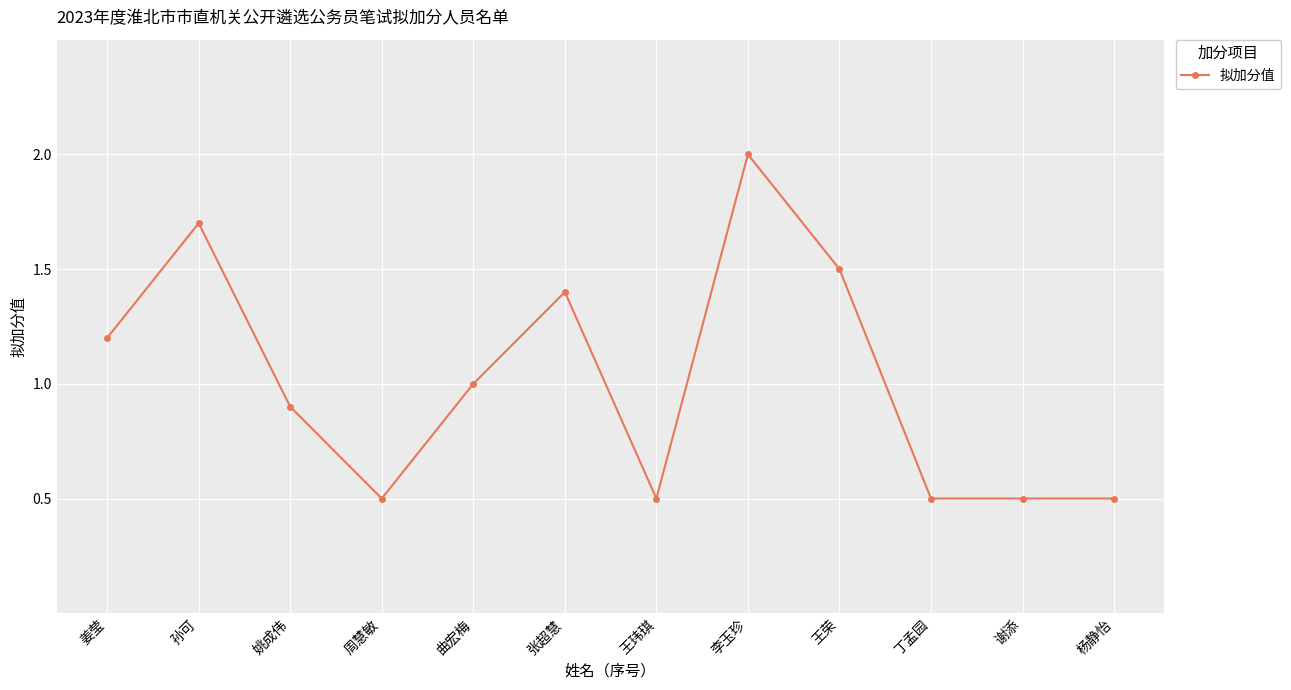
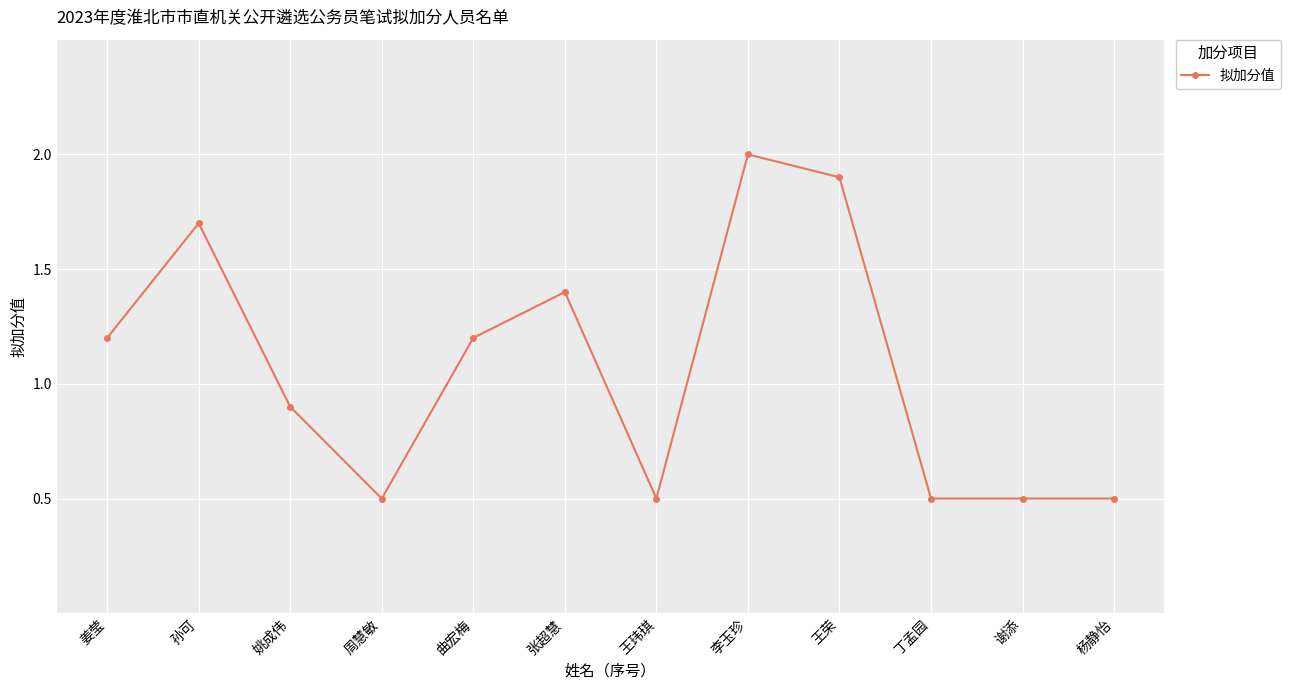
  {
    "姜莹": 1.2,
    "孙可": 1.7,
    "姚成伟": 0.9,
    "周慧敏": 0.5,
-   "曲宏梅": 1.0,
+   "曲宏梅": 1.2,
    "张超慧": 1.4,
    "王玮琪": 0.5,
    "李玉珍": 2.0,
-   "王荣": 1.5,
+   "王荣": 1.9,
    "丁孟园": 0.5,
    "谢添": 0.5,
    "杨静怡": 0.5
  }
